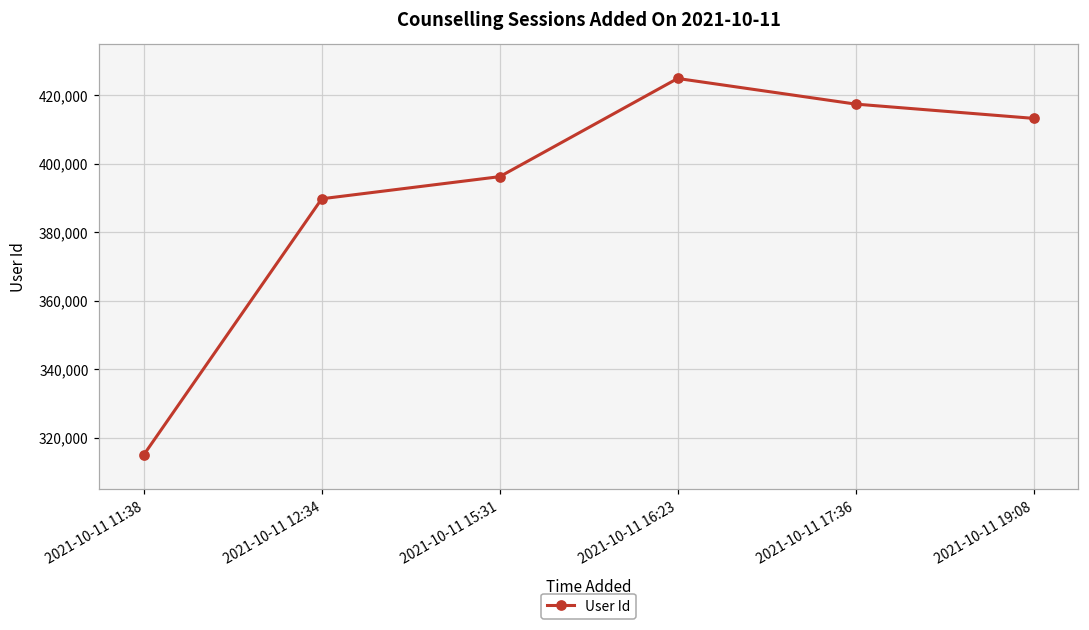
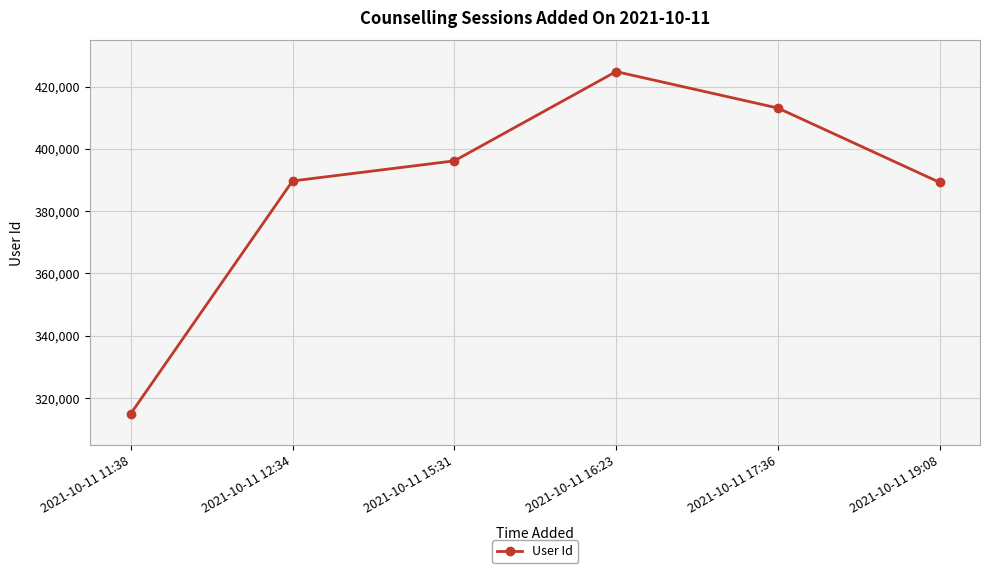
  {
    "2021-10-11 11:38": "315,000",
    "2021-10-11 12:34": "390,000",
    "2021-10-11 15:31": "396,000",
    "2021-10-11 16:23": "425,000",
-   "2021-10-11 17:36": "417,000",
-   "2021-10-11 19:08": "413,000"
+   "2021-10-11 17:36": "413,000",
+   "2021-10-11 19:08": "389,000"
  }
